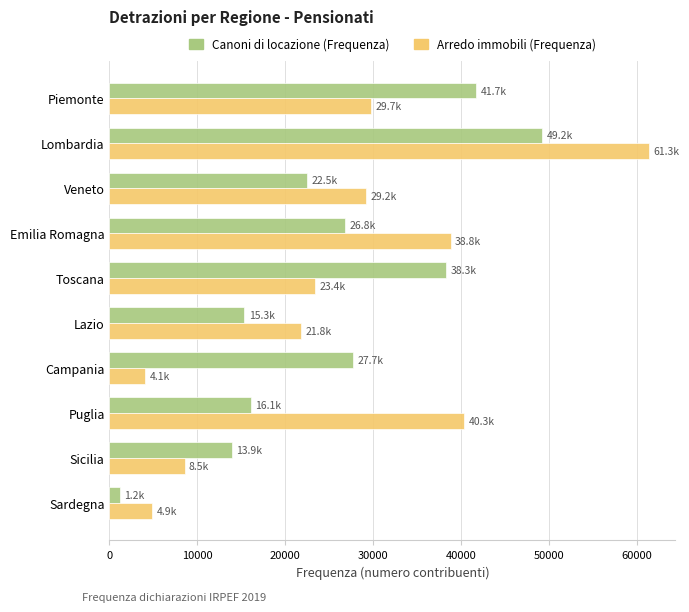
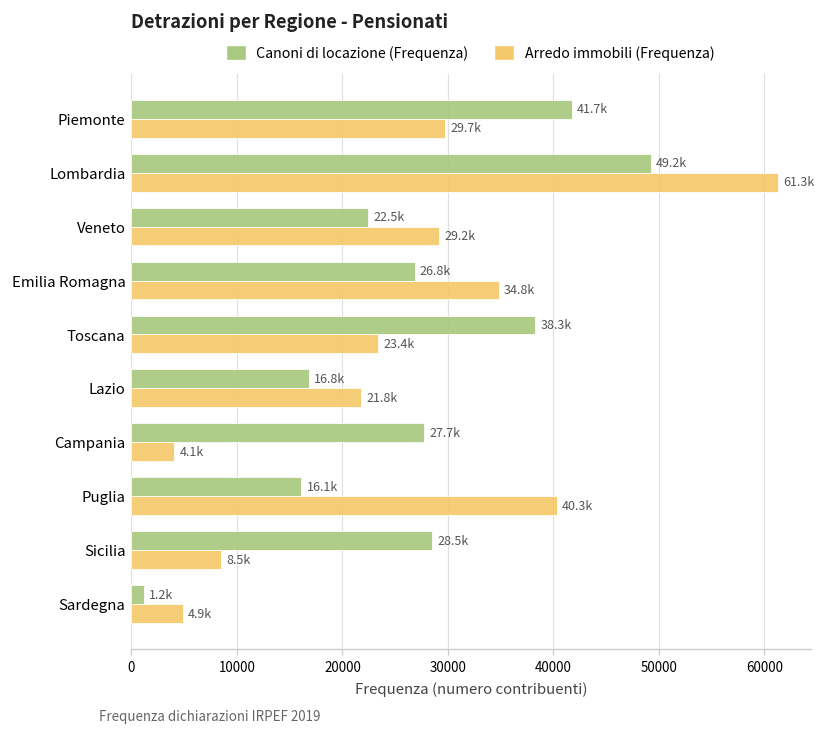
  {
    "Canoni di locazione (Frequenza)": {
      "Piemonte": "41.7k",
      "Lombardia": "49.2k",
      "Veneto": "22.5k",
      "Emilia Romagna": "26.8k",
      "Toscana": "38.3k",
-     "Lazio": "15.3k",
+     "Lazio": "16.8k",
      "Campania": "27.7k",
      "Puglia": "16.1k",
-     "Sicilia": "13.9k",
+     "Sicilia": "28.5k",
      "Sardegna": "1.2k"
    },
    "Arredo immobili (Frequenza)": {
      "Piemonte": "29.7k",
      "Lombardia": "61.3k",
      "Veneto": "29.2k",
-     "Emilia Romagna": "38.8k",
+     "Emilia Romagna": "34.8k",
      "Toscana": "23.4k",
      "Lazio": "21.8k",
      "Campania": "4.1k",
      "Puglia": "40.3k",
      "Sicilia": "8.5k",
      "Sardegna": "4.9k"
    }
  }
